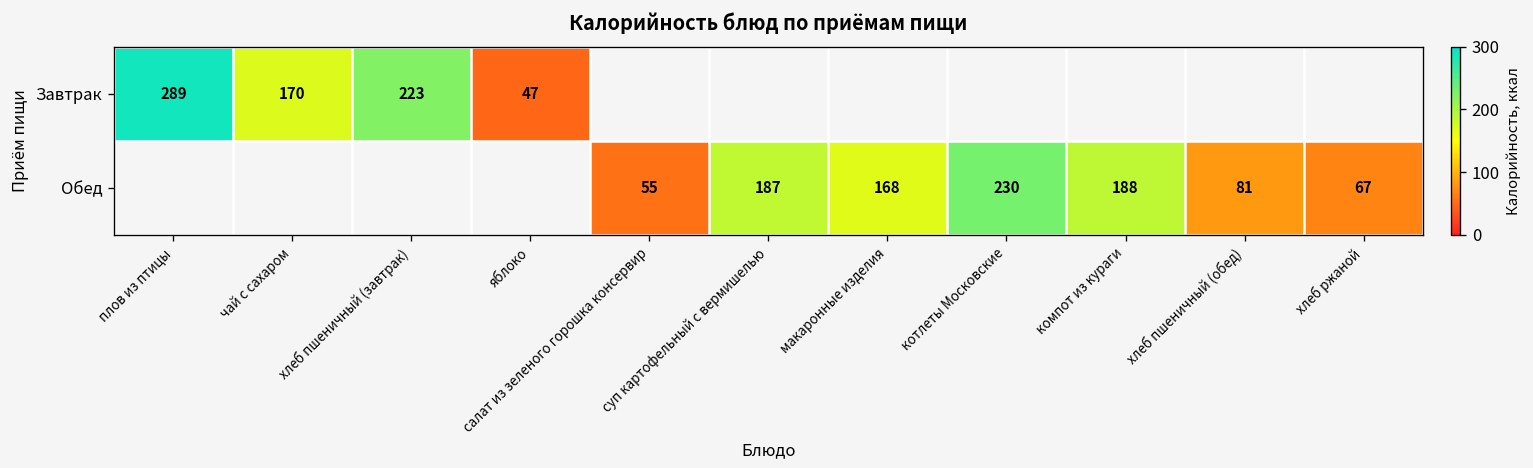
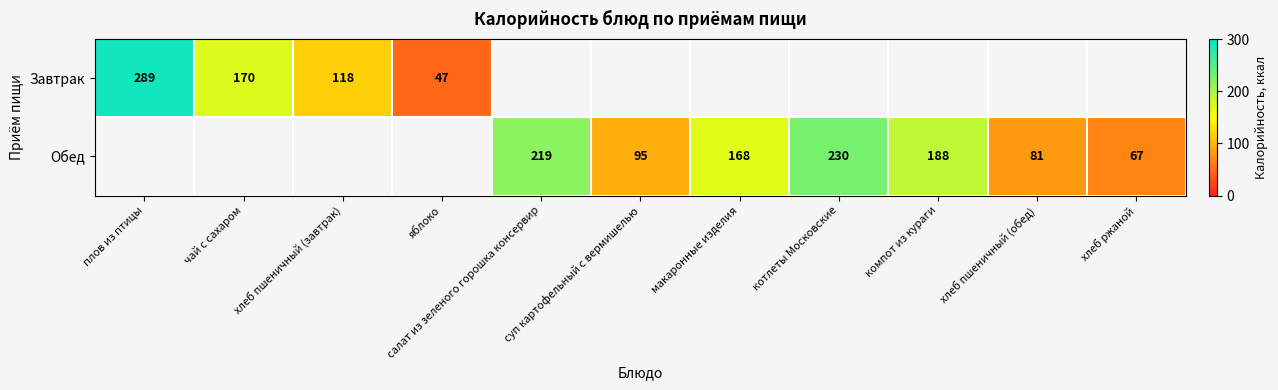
  {
    "Завтрак": {
      "плов из птицы": 289,
      "чай с сахаром": 170,
-     "хлеб пшеничный (завтрак)": 223,
+     "хлеб пшеничный (завтрак)": 118,
      "яблоко": 47
    },
    "Обед": {
-     "салат из зеленого горошка консервир": 55,
-     "суп картофельный с вермишелью": 187,
+     "салат из зеленого горошка консервир": 219,
+     "суп картофельный с вермишелью": 95,
      "макаронные изделия": 168,
      "котлеты Московские": 230,
      "компот из кураги": 188,
      "хлеб пшеничный (обед)": 81,
      "хлеб ржаной": 67
    }
  }
